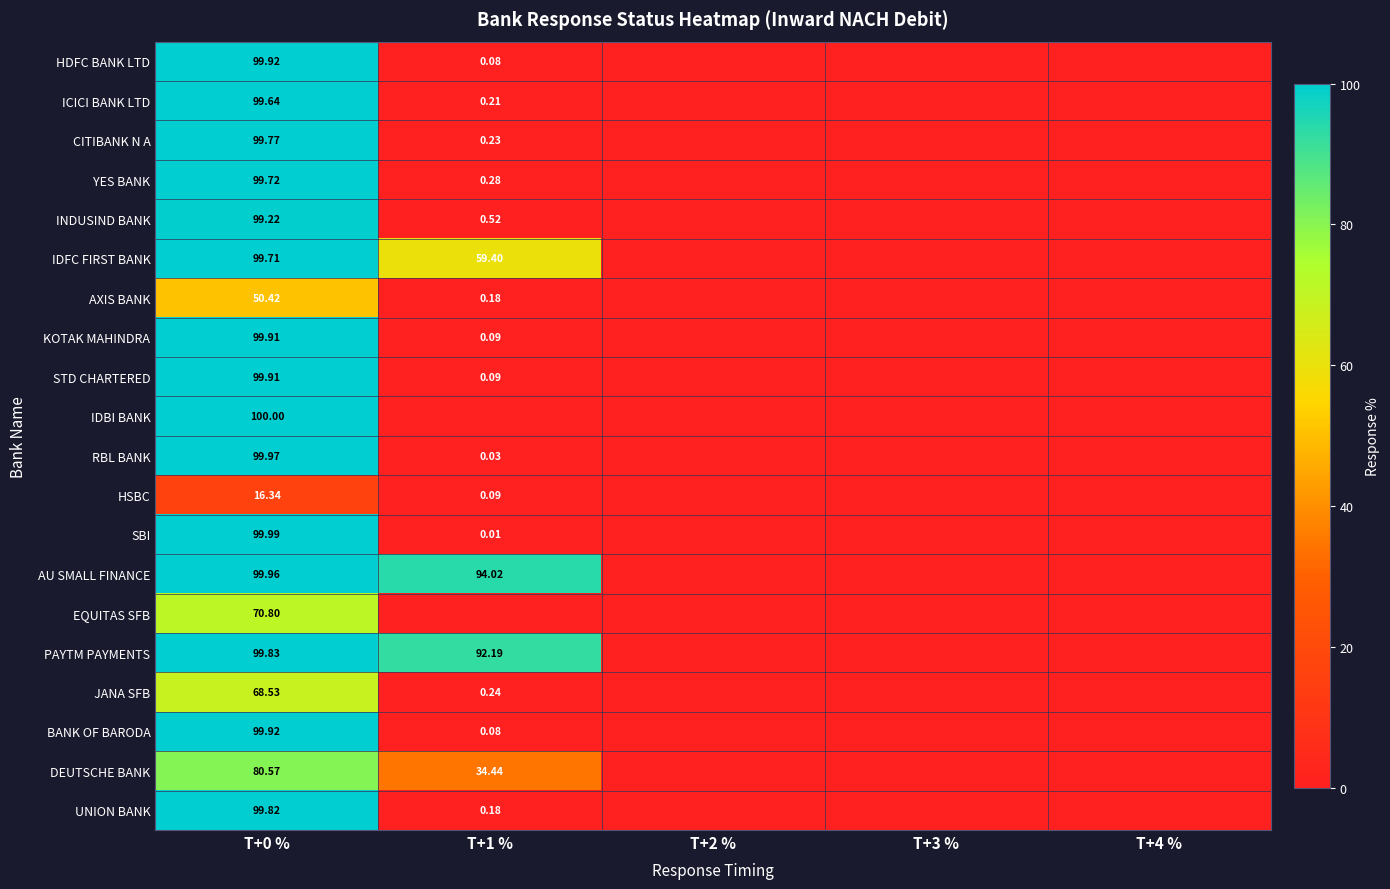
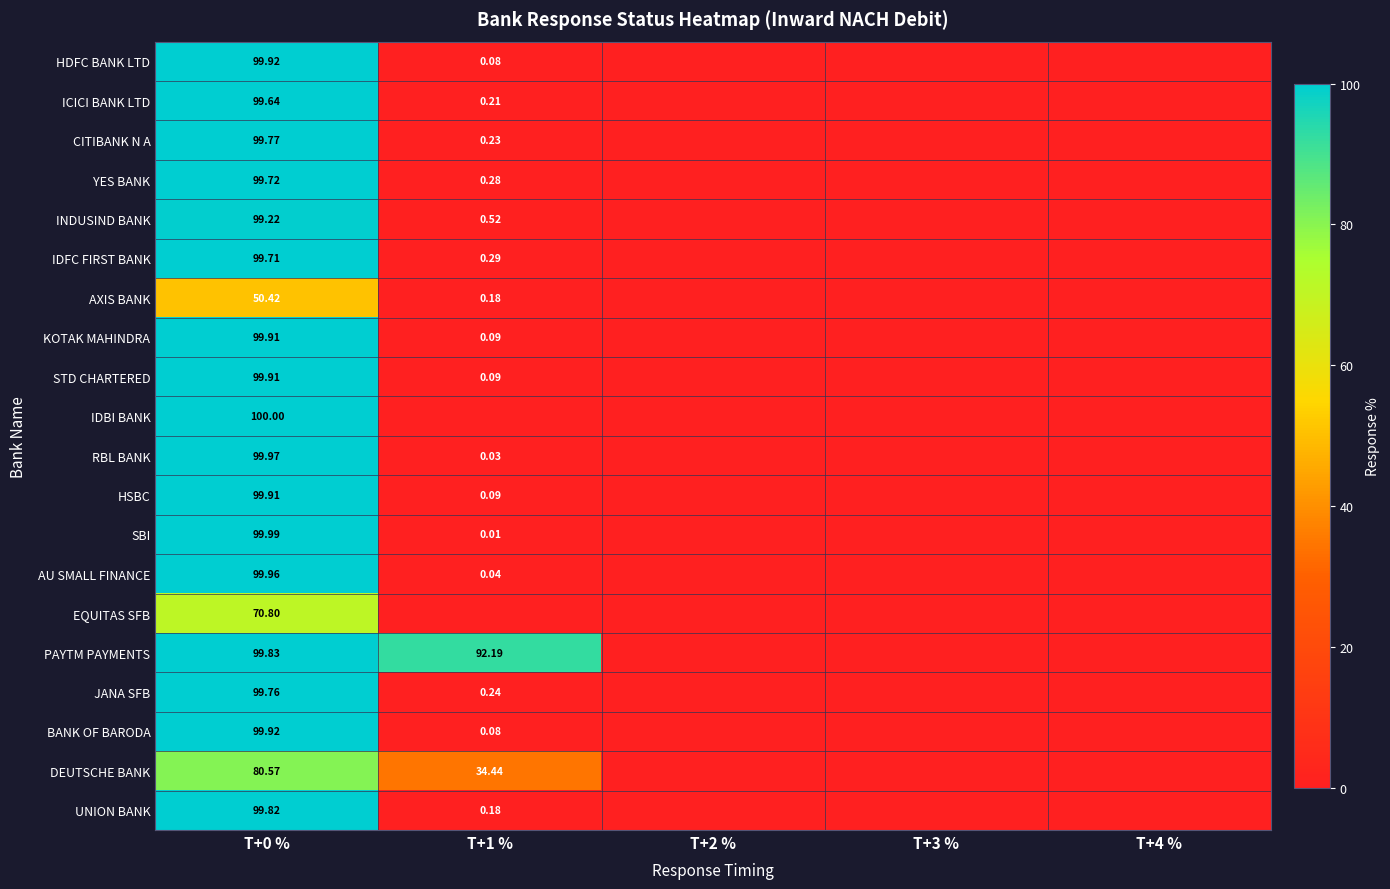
  {
    "HDFC BANK LTD": {
      "T+0 %": 99.92,
      "T+1 %": 0.08
    },
    "ICICI BANK LTD": {
      "T+0 %": 99.64,
      "T+1 %": 0.21
    },
    "CITIBANK N A": {
      "T+0 %": 99.77,
      "T+1 %": 0.23
    },
    "YES BANK": {
      "T+0 %": 99.72,
      "T+1 %": 0.28
    },
    "INDUSIND BANK": {
      "T+0 %": 99.22,
      "T+1 %": 0.52
    },
    "IDFC FIRST BANK": {
      "T+0 %": 99.71,
-     "T+1 %": 59.40
+     "T+1 %": 0.29
    },
    "AXIS BANK": {
      "T+0 %": 50.42,
      "T+1 %": 0.18
    },
    "KOTAK MAHINDRA": {
      "T+0 %": 99.91,
      "T+1 %": 0.09
    },
    "STD CHARTERED": {
      "T+0 %": 99.91,
      "T+1 %": 0.09
    },
    "IDBI BANK": {
      "T+0 %": 100.00
    },
    "RBL BANK": {
      "T+0 %": 99.97,
      "T+1 %": 0.03
    },
    "HSBC": {
-     "T+0 %": 16.34,
+     "T+0 %": 99.91,
      "T+1 %": 0.09
    },
    "SBI": {
      "T+0 %": 99.99,
      "T+1 %": 0.01
    },
    "AU SMALL FINANCE": {
      "T+0 %": 99.96,
-     "T+1 %": 94.02
+     "T+1 %": 0.04
    },
    "EQUITAS SFB": {
      "T+0 %": 70.80
    },
    "PAYTM PAYMENTS": {
      "T+0 %": 99.83,
      "T+1 %": 92.19
    },
    "JANA SFB": {
-     "T+0 %": 68.53,
+     "T+0 %": 99.76,
      "T+1 %": 0.24
    },
    "BANK OF BARODA": {
      "T+0 %": 99.92,
      "T+1 %": 0.08
    },
    "DEUTSCHE BANK": {
      "T+0 %": 80.57,
      "T+1 %": 34.44
    },
    "UNION BANK": {
      "T+0 %": 99.82,
      "T+1 %": 0.18
    }
  }
